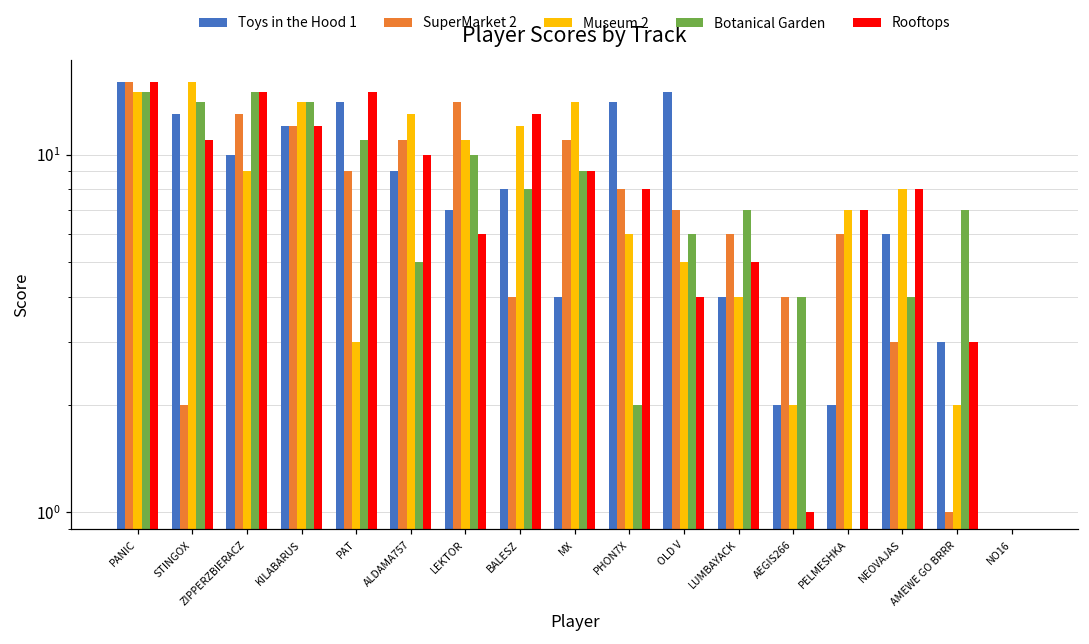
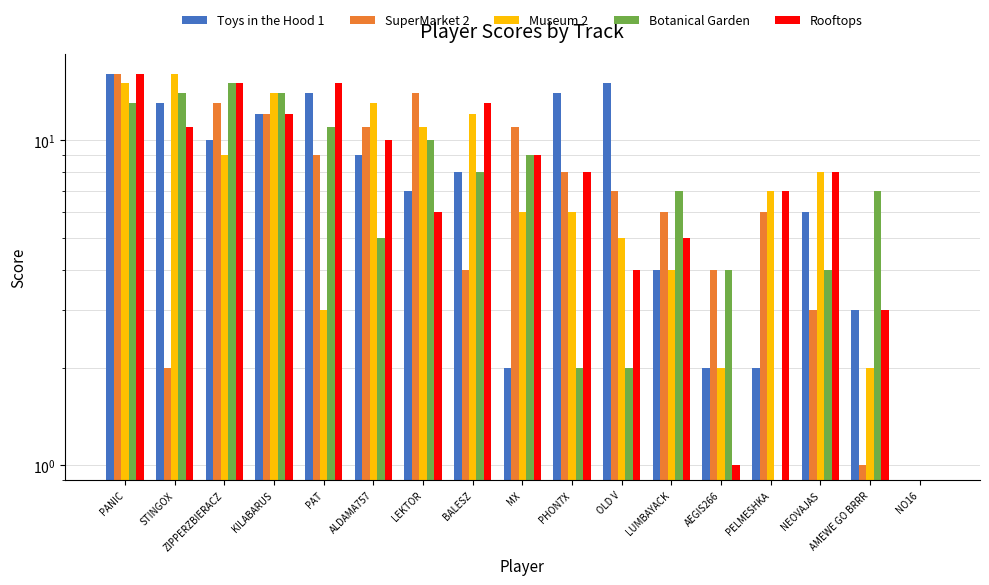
  {
    "Toys in the Hood 1": {
      "PANIC": 16,
      "STINGOX": 13,
      "ZIPPERZBIERACZ": 10,
      "KILABARUS": 12,
      "PAT": 14,
      "ALDAMA757": 9,
      "LEKTOR": 7,
      "BALESZ": 8,
-     "MX": 4,
+     "MX": 2,
      "PHON7X": 14,
      "OLD V": 15,
      "LUMBAYACK": 4,
      "AEGIS266": 2,
      "PELMESHKA": 2,
      "NEOVAJAS": 6,
      "AMEWE GO BRRR": 3
    },
    "SuperMarket 2": {
      "PANIC": 16,
      "STINGOX": 2,
      "ZIPPERZBIERACZ": 13,
      "KILABARUS": 12,
      "PAT": 9,
      "ALDAMA757": 11,
      "LEKTOR": 14,
      "BALESZ": 4,
      "MX": 11,
      "PHON7X": 8,
      "OLD V": 7,
      "LUMBAYACK": 6,
      "AEGIS266": 4,
      "PELMESHKA": 6,
      "NEOVAJAS": 3,
      "AMEWE GO BRRR": 1
    },
    "Museum 2": {
      "PANIC": 15,
      "STINGOX": 16,
      "ZIPPERZBIERACZ": 9,
      "KILABARUS": 14,
      "PAT": 3,
      "ALDAMA757": 13,
      "LEKTOR": 11,
      "BALESZ": 12,
-     "MX": 14,
+     "MX": 6,
      "PHON7X": 6,
      "OLD V": 5,
      "LUMBAYACK": 4,
      "AEGIS266": 2,
      "PELMESHKA": 7,
      "NEOVAJAS": 8,
      "AMEWE GO BRRR": 2
    },
    "Botanical Garden": {
-     "PANIC": 15,
+     "PANIC": 13,
      "STINGOX": 14,
      "ZIPPERZBIERACZ": 15,
      "KILABARUS": 14,
      "PAT": 11,
      "ALDAMA757": 5,
      "LEKTOR": 10,
      "BALESZ": 8,
      "MX": 9,
      "PHON7X": 2,
-     "OLD V": 6,
+     "OLD V": 2,
      "LUMBAYACK": 7,
      "AEGIS266": 4,
      "NEOVAJAS": 4,
      "AMEWE GO BRRR": 7
    },
    "Rooftops": {
      "PANIC": 16,
      "STINGOX": 11,
      "ZIPPERZBIERACZ": 15,
      "KILABARUS": 12,
      "PAT": 15,
      "ALDAMA757": 10,
      "LEKTOR": 6,
      "BALESZ": 13,
      "MX": 9,
      "PHON7X": 8,
      "OLD V": 4,
      "LUMBAYACK": 5,
      "AEGIS266": 1,
      "PELMESHKA": 7,
      "NEOVAJAS": 8,
      "AMEWE GO BRRR": 3
    }
  }
